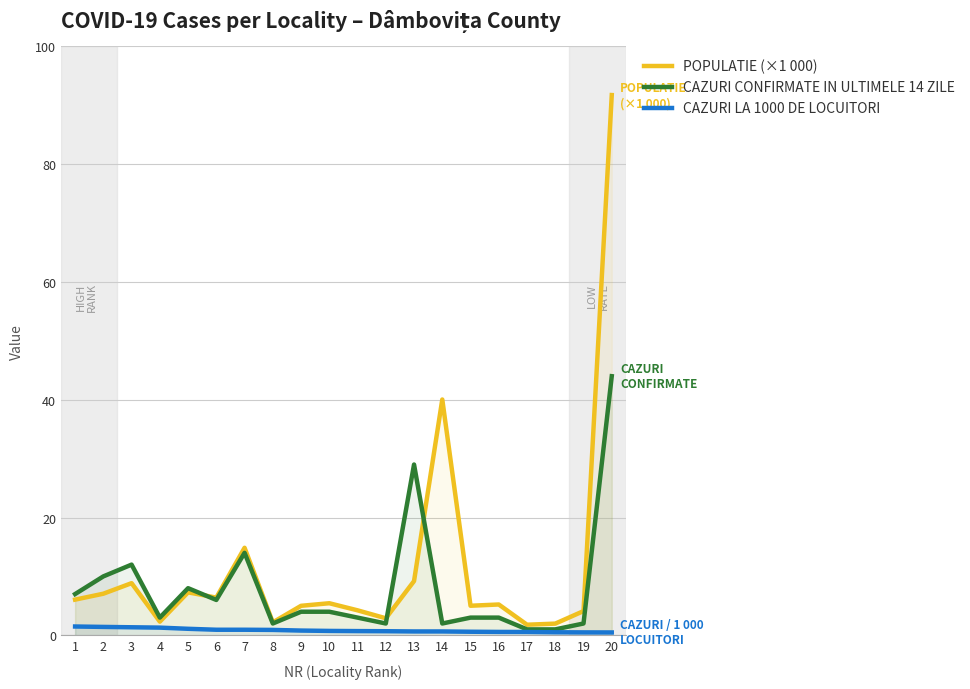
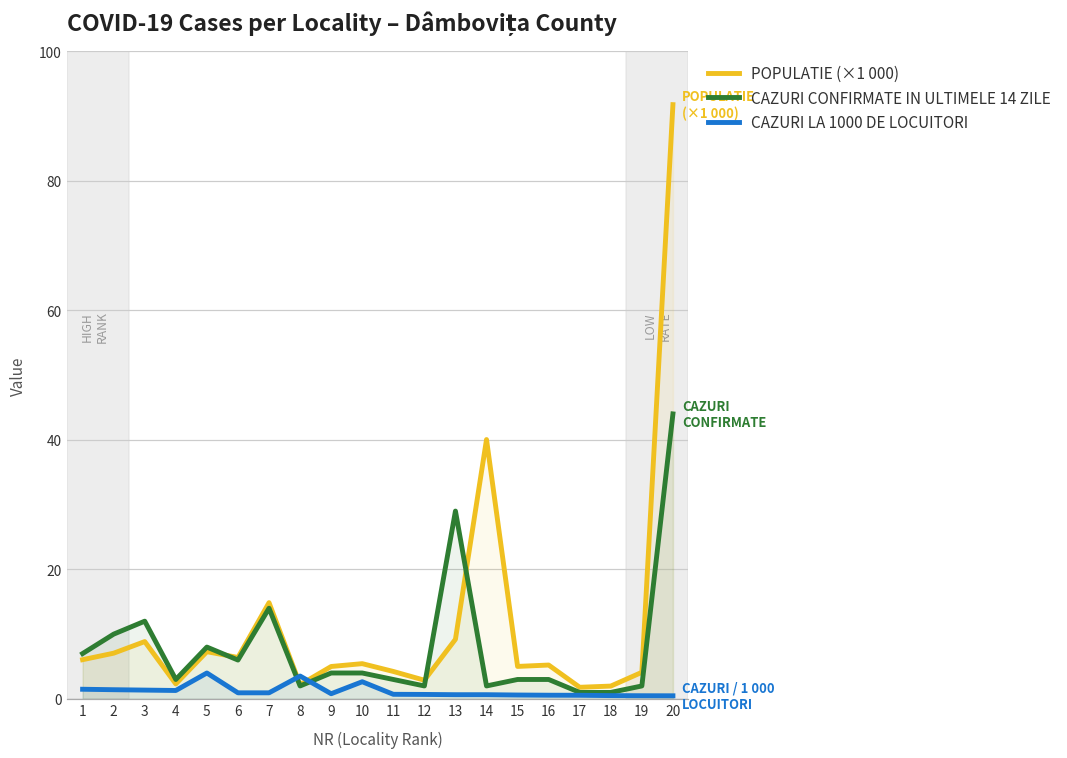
  {
    "POPULATIE (×1 000)": {
      "1": 6,
      "2": 7,
      "3": 9,
      "4": 2,
      "5": 7,
      "7": 15,
      "9": 5,
      "10": 5,
      "11": 4,
      "12": 3,
      "13": 9,
      "14": 40,
      "15": 5,
      "16": 5,
      "17": 2,
      "18": 2,
      "19": 4
    },
    "CAZURI CONFIRMATE IN ULTIMELE 14 ZILE": {
      "1": 7,
      "2": 10,
      "3": 12,
      "4": 3,
      "5": 8,
      "7": 14,
      "9": 4,
      "10": 4,
      "11": 3,
      "12": 2,
      "13": 29,
      "14": 2,
      "15": 3,
      "16": 3,
      "17": 1,
      "18": 1,
      "19": 2,
      "20": 44
    },
    "CAZURI LA 1000 DE LOCUITORI": {
      "1": 1,
      "2": 1,
      "3": 1,
      "4": 1,
-     "5": 1,
+     "5": 4,
      "6": 1,
      "7": 1,
-     "8": 1,
+     "8": 4,
      "9": 1,
-     "10": 1,
+     "10": 3,
      "11": 1,
      "12": 1,
      "13": 1,
      "14": 1,
      "15": 1,
      "16": 1,
      "17": 1,
      "18": 1,
      "19": 0
    }
  }
